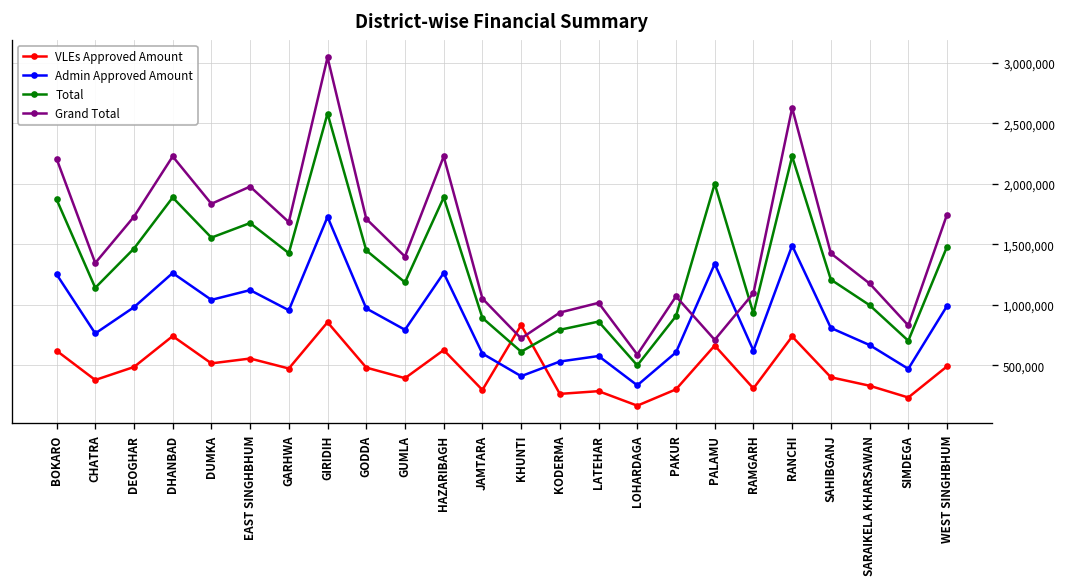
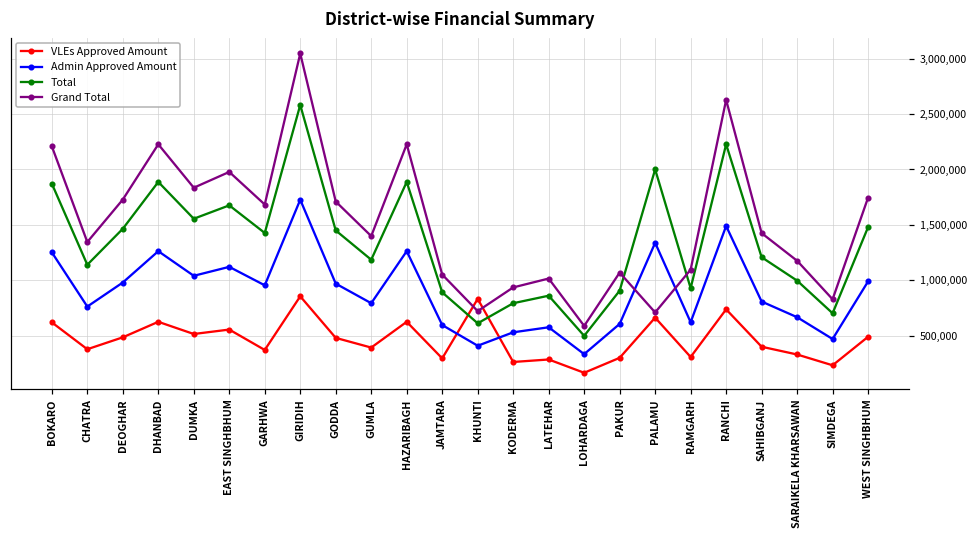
  {
    "VLEs Approved Amount": {
      "BOKARO": "620,000",
      "CHATRA": "380,000",
      "DEOGHAR": "490,000",
-     "DHANBAD": "740,000",
+     "DHANBAD": "630,000",
      "DUMKA": "520,000",
      "EAST SINGHBHUM": "560,000",
-     "GARHWA": "470,000",
+     "GARHWA": "370,000",
      "GIRIDIH": "860,000",
      "GODDA": "480,000",
      "GUMLA": "390,000",
      "HAZARIBAGH": "630,000",
      "JAMTARA": "300,000",
      "KHUNTI": "830,000",
      "KODERMA": "260,000",
      "LATEHAR": "290,000",
      "LOHARDAGA": "170,000",
      "PAKUR": "300,000",
      "PALAMU": "660,000",
      "RAMGARH": "310,000",
      "RANCHI": "740,000",
      "SAHIBGANJ": "400,000",
      "SARAIKELA KHARSAWAN": "330,000",
      "SIMDEGA": "230,000",
      "WEST SINGHBHUM": "490,000"
    },
    "Admin Approved Amount": {
      "BOKARO": "1,250,000",
      "CHATRA": "760,000",
      "DEOGHAR": "980,000",
      "DHANBAD": "1,260,000",
      "DUMKA": "1,040,000",
      "EAST SINGHBHUM": "1,120,000",
      "GARHWA": "950,000",
      "GIRIDIH": "1,730,000",
      "GODDA": "970,000",
      "GUMLA": "790,000",
      "HAZARIBAGH": "1,260,000",
      "JAMTARA": "600,000",
      "KHUNTI": "410,000",
      "KODERMA": "530,000",
      "LATEHAR": "580,000",
      "LOHARDAGA": "330,000",
      "PAKUR": "610,000",
      "PALAMU": "1,340,000",
      "RAMGARH": "620,000",
      "RANCHI": "1,490,000",
      "SAHIBGANJ": "810,000",
      "SARAIKELA KHARSAWAN": "670,000",
      "SIMDEGA": "470,000",
      "WEST SINGHBHUM": "990,000"
    },
    "Total": {
      "BOKARO": "1,870,000",
      "CHATRA": "1,140,000",
      "DEOGHAR": "1,460,000",
      "DHANBAD": "1,890,000",
      "DUMKA": "1,560,000",
      "EAST SINGHBHUM": "1,680,000",
      "GARHWA": "1,430,000",
      "GIRIDIH": "2,580,000",
      "GODDA": "1,450,000",
      "GUMLA": "1,190,000",
      "HAZARIBAGH": "1,890,000",
      "JAMTARA": "890,000",
      "KHUNTI": "610,000",
      "KODERMA": "790,000",
      "LATEHAR": "860,000",
      "LOHARDAGA": "500,000",
      "PAKUR": "910,000",
      "PALAMU": "2,000,000",
      "RAMGARH": "930,000",
      "RANCHI": "2,230,000",
      "SAHIBGANJ": "1,210,000",
      "SARAIKELA KHARSAWAN": "1,000,000",
      "SIMDEGA": "700,000",
      "WEST SINGHBHUM": "1,480,000"
    },
    "Grand Total": {
      "BOKARO": "2,210,000",
      "CHATRA": "1,350,000",
      "DEOGHAR": "1,730,000",
      "DHANBAD": "2,230,000",
      "DUMKA": "1,840,000",
      "EAST SINGHBHUM": "1,980,000",
      "GARHWA": "1,680,000",
      "GIRIDIH": "3,050,000",
      "GODDA": "1,710,000",
      "GUMLA": "1,400,000",
      "HAZARIBAGH": "2,230,000",
      "JAMTARA": "1,050,000",
      "KHUNTI": "720,000",
      "KODERMA": "940,000",
      "LATEHAR": "1,020,000",
      "LOHARDAGA": "590,000",
      "PAKUR": "1,070,000",
      "PALAMU": "710,000",
      "RAMGARH": "1,100,000",
      "RANCHI": "2,630,000",
      "SAHIBGANJ": "1,430,000",
      "SARAIKELA KHARSAWAN": "1,180,000",
      "SIMDEGA": "830,000",
      "WEST SINGHBHUM": "1,750,000"
    }
  }
